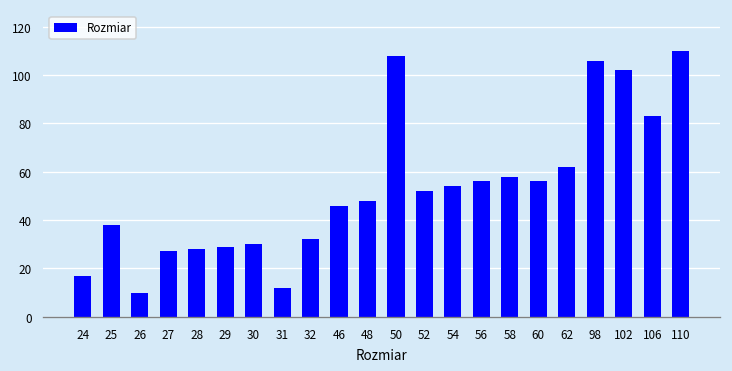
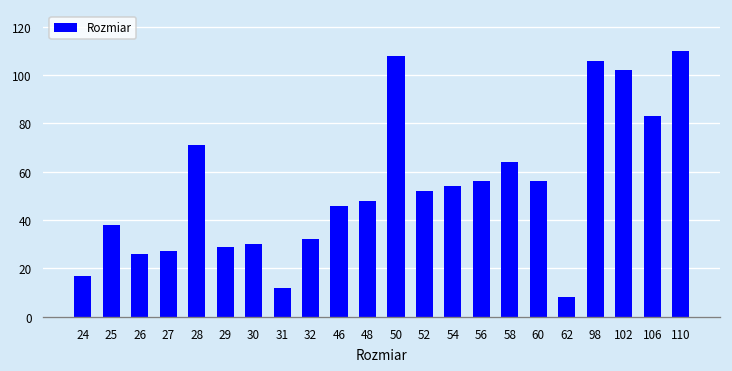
  {
    "24": 17,
    "25": 38,
-   "26": 10,
+   "26": 26,
    "27": 27,
-   "28": 28,
+   "28": 71,
    "29": 29,
    "30": 30,
    "31": 12,
    "32": 32,
    "46": 46,
    "48": 48,
    "50": 108,
    "52": 52,
    "54": 54,
    "56": 56,
-   "58": 58,
+   "58": 64,
    "60": 56,
-   "62": 62,
+   "62": 8,
    "98": 106,
    "102": 102,
    "106": 83,
    "110": 110
  }
